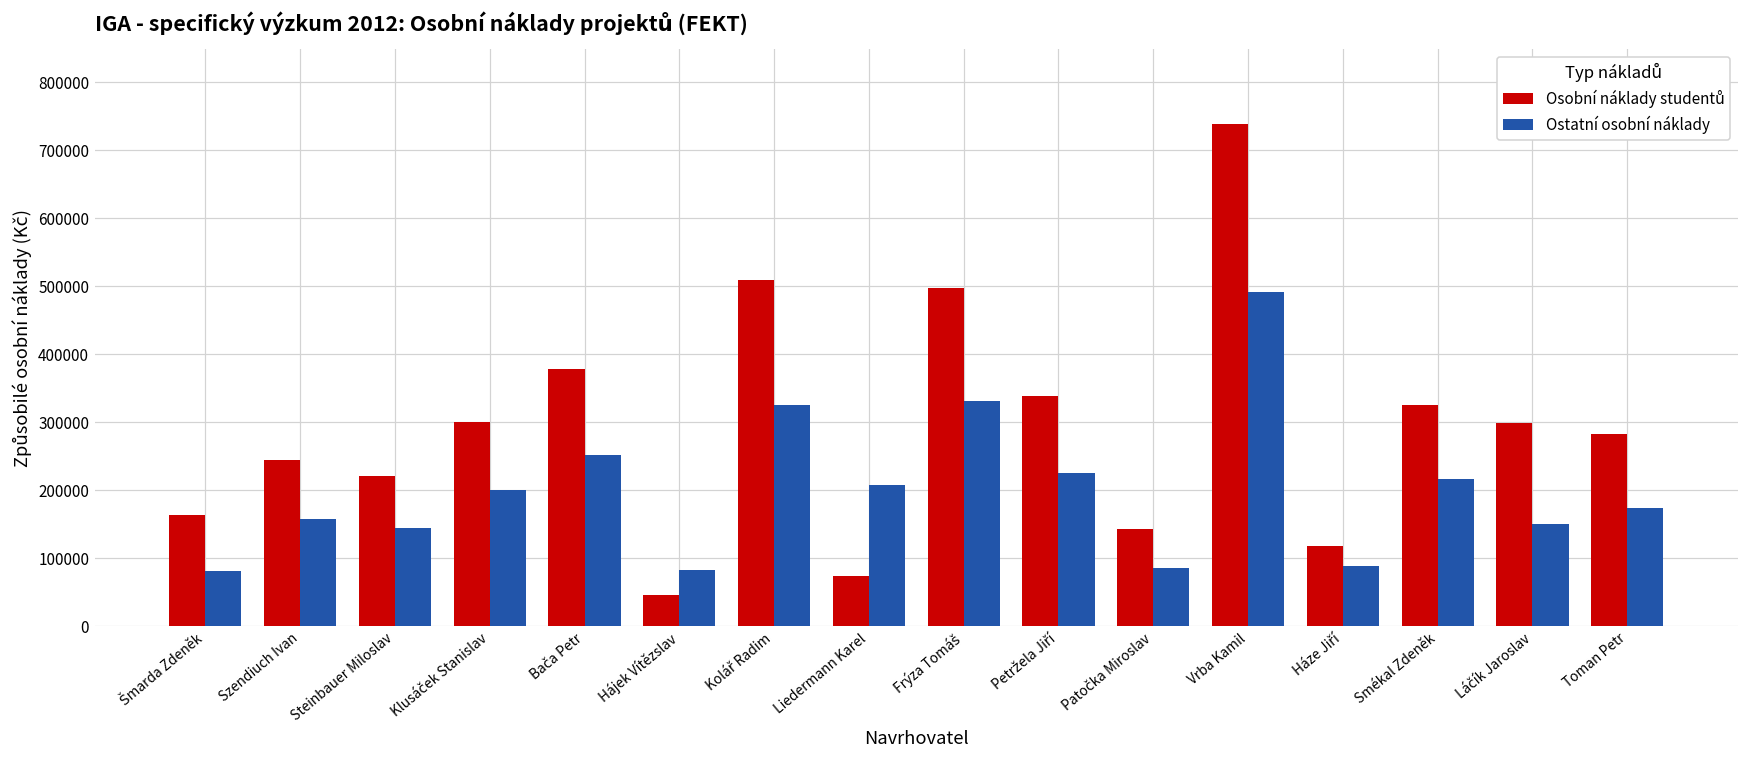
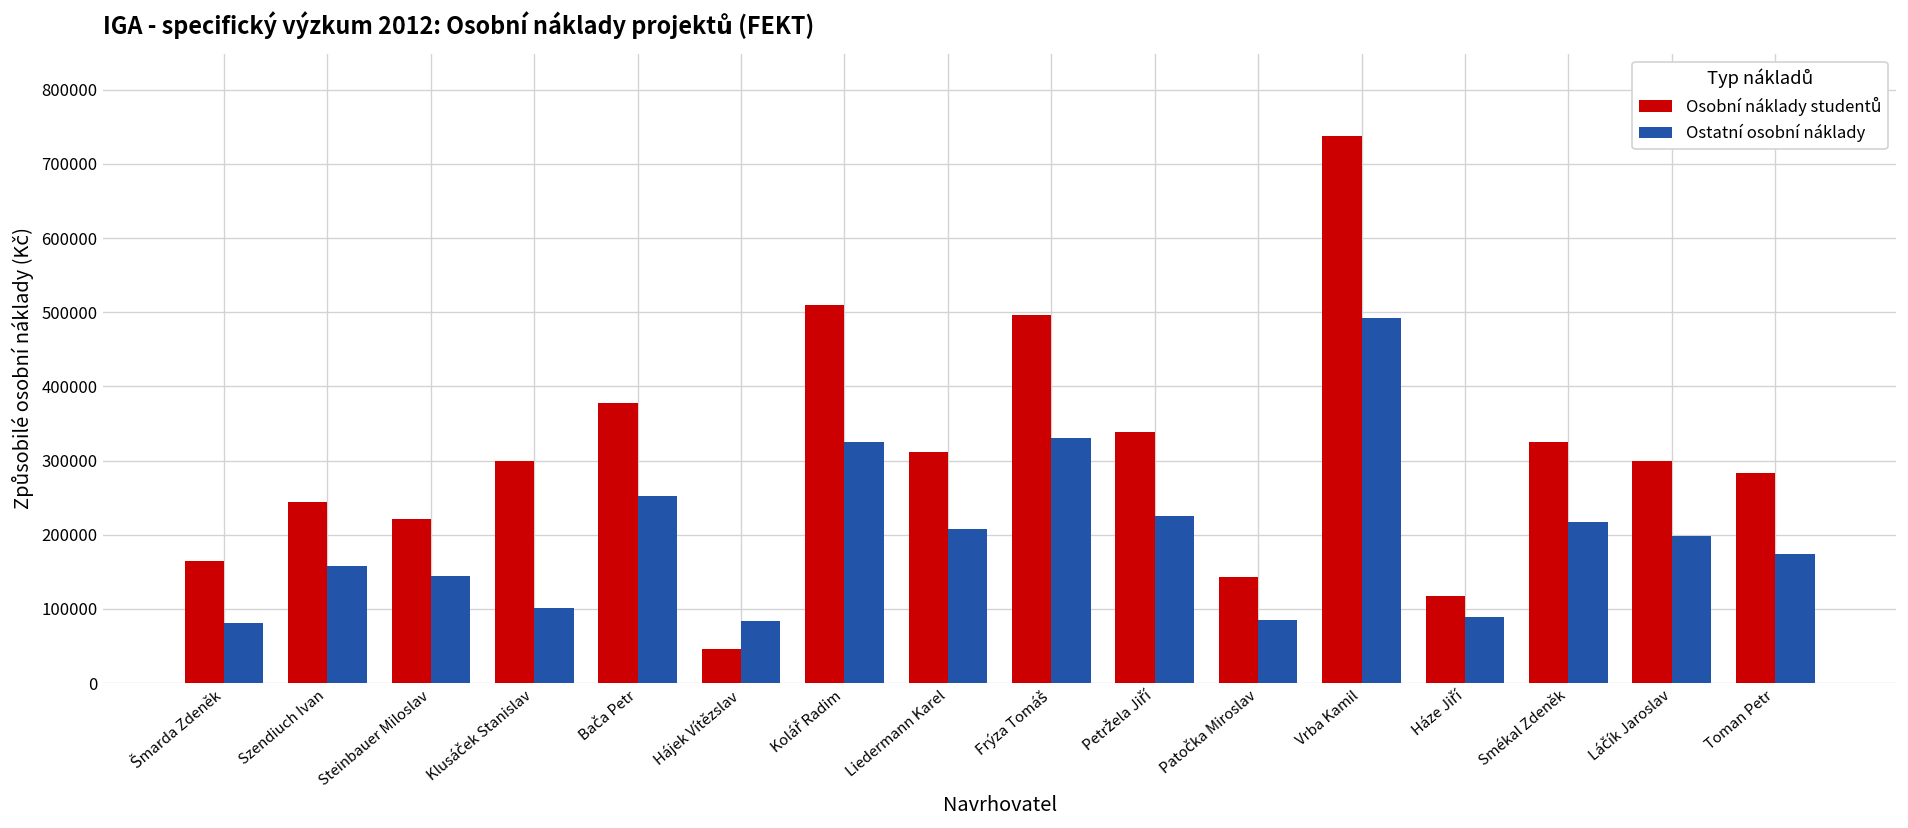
  {
    "Osobní náklady studentů": {
      "Šmarda Zdeněk": 160000,
      "Szendiuch Ivan": 240000,
      "Steinbauer Miloslav": 220000,
      "Klusáček Stanislav": 300000,
      "Bača Petr": 380000,
      "Hájek Vítězslav": 50000,
      "Kolář Radim": 510000,
-     "Liedermann Karel": 70000,
+     "Liedermann Karel": 310000,
      "Frýza Tomáš": 500000,
      "Petržela Jiří": 340000,
      "Patočka Miroslav": 140000,
      "Vrba Kamil": 740000,
      "Háze Jiří": 120000,
      "Smékal Zdeněk": 330000,
      "Láčík Jaroslav": 300000,
      "Toman Petr": 280000
    },
    "Ostatní osobní náklady": {
      "Šmarda Zdeněk": 80000,
      "Szendiuch Ivan": 160000,
      "Steinbauer Miloslav": 140000,
-     "Klusáček Stanislav": 200000,
+     "Klusáček Stanislav": 100000,
      "Bača Petr": 250000,
      "Hájek Vítězslav": 80000,
      "Kolář Radim": 330000,
      "Liedermann Karel": 210000,
      "Frýza Tomáš": 330000,
      "Petržela Jiří": 230000,
      "Patočka Miroslav": 90000,
      "Vrba Kamil": 490000,
      "Háze Jiří": 90000,
      "Smékal Zdeněk": 220000,
-     "Láčík Jaroslav": 150000,
+     "Láčík Jaroslav": 200000,
      "Toman Petr": 170000
    }
  }
